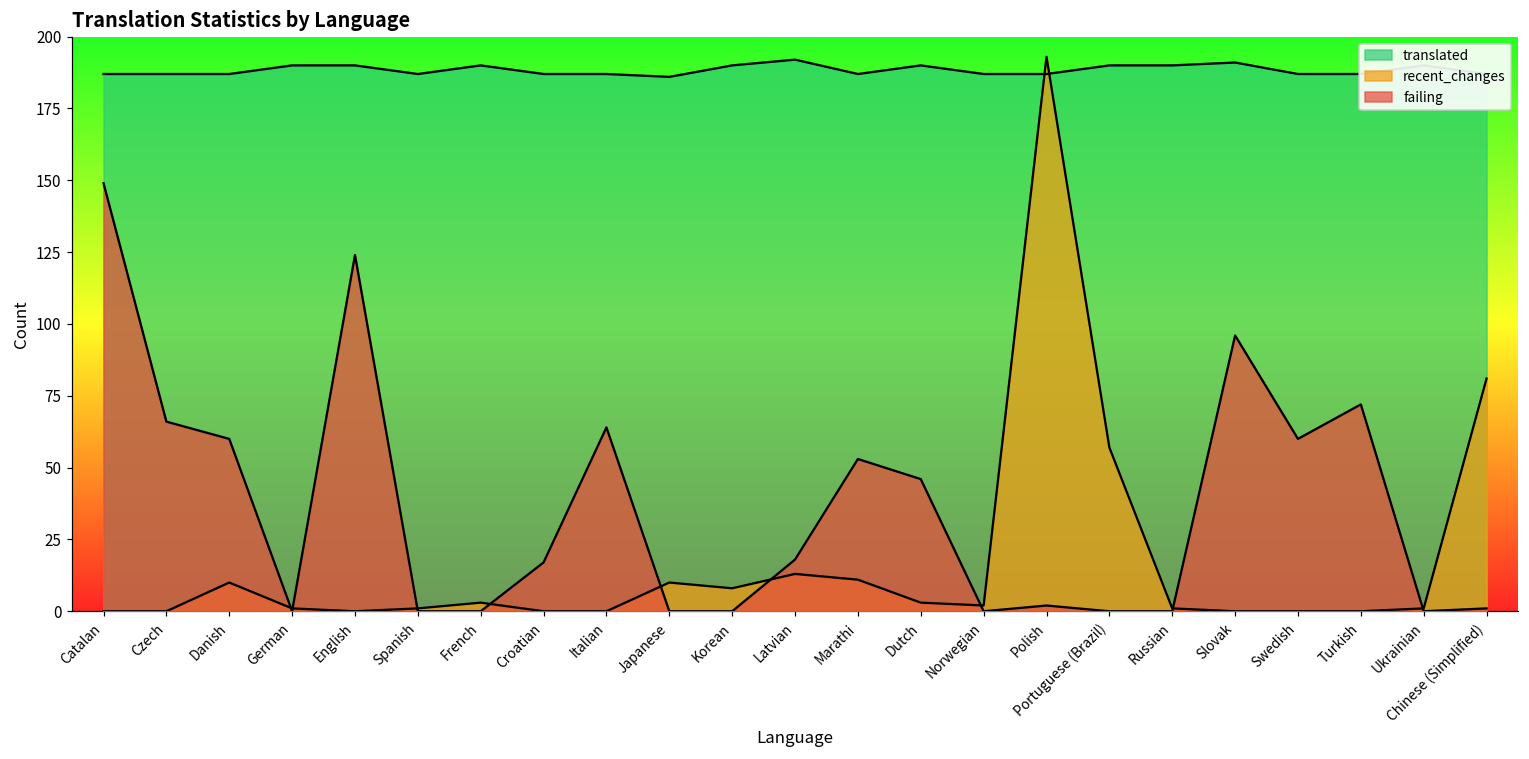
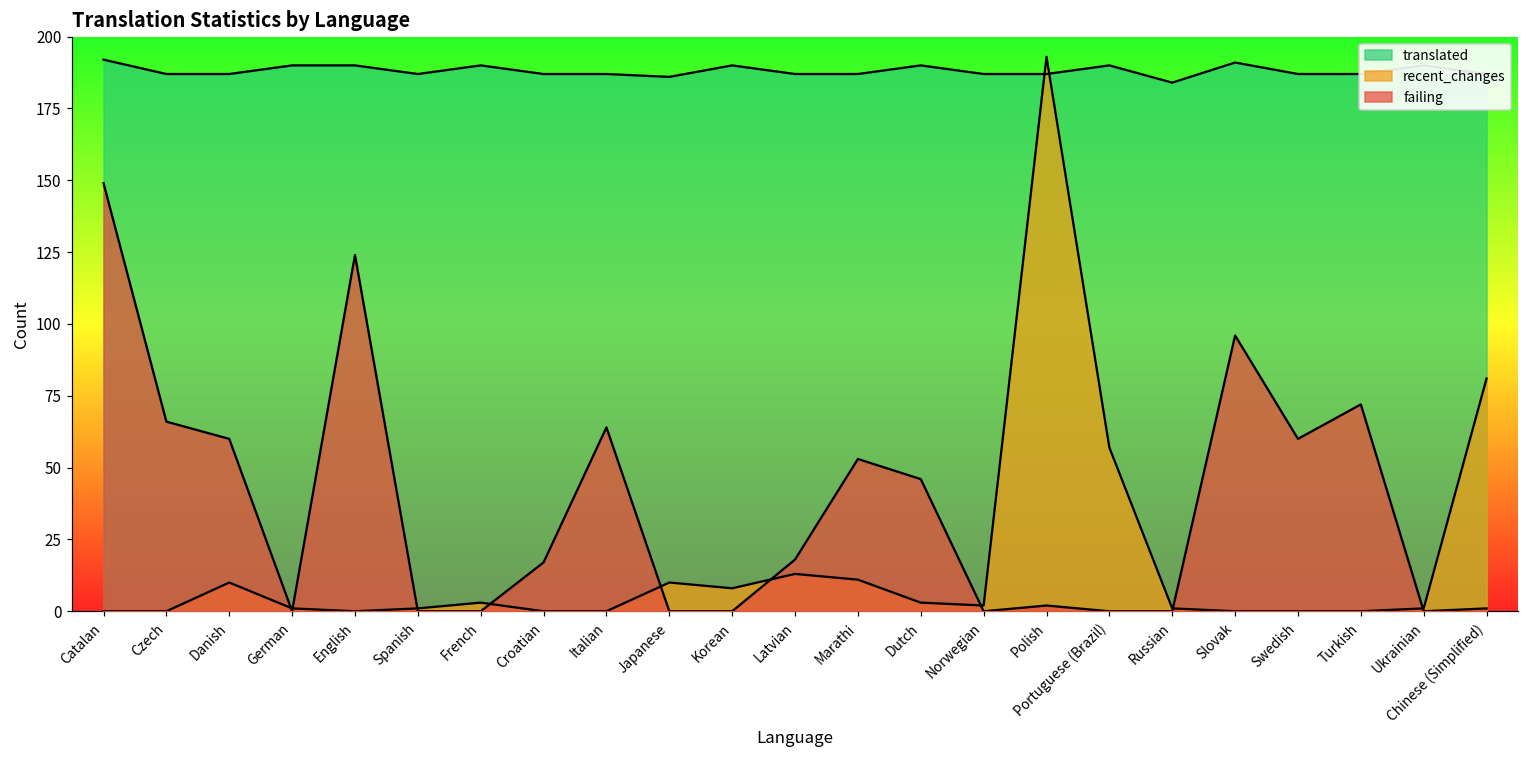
  {
    "translated": {
-     "Catalan": 187,
+     "Catalan": 192,
      "Czech": 187,
      "Danish": 187,
      "German": 190,
      "English": 190,
      "Spanish": 187,
      "French": 190,
      "Croatian": 187,
      "Italian": 187,
      "Japanese": 186,
      "Korean": 190,
-     "Latvian": 192,
+     "Latvian": 187,
      "Marathi": 187,
      "Dutch": 190,
      "Norwegian": 187,
      "Polish": 187,
      "Portuguese (Brazil)": 190,
-     "Russian": 190,
+     "Russian": 184,
      "Slovak": 191,
      "Swedish": 187
    },
    "recent_changes": {
      "Catalan": 0,
      "Czech": 0,
      "Danish": 10,
      "German": 1,
      "English": 0,
      "Spanish": 1,
      "French": 3,
      "Croatian": 0,
      "Italian": 0,
      "Japanese": 10,
      "Korean": 8,
      "Latvian": 13,
      "Marathi": 11,
      "Dutch": 3,
      "Norwegian": 2,
      "Polish": 193,
      "Portuguese (Brazil)": 57,
      "Russian": 1,
      "Slovak": 0,
      "Swedish": 0,
      "Turkish": 0,
      "Ukrainian": 1,
      "Chinese (Simplified)": 81
    },
    "failing": {
      "Catalan": 149,
      "Czech": 66,
      "Danish": 60,
      "German": 0,
      "English": 124,
      "Spanish": 0,
      "French": 0,
      "Croatian": 17,
      "Italian": 64,
      "Japanese": 0,
      "Korean": 0,
      "Latvian": 18,
      "Marathi": 53,
      "Dutch": 46,
      "Norwegian": 0,
      "Polish": 2,
      "Portuguese (Brazil)": 0,
      "Russian": 0,
      "Slovak": 96,
      "Swedish": 60,
      "Turkish": 72,
      "Ukrainian": 0,
      "Chinese (Simplified)": 1
    }
  }
